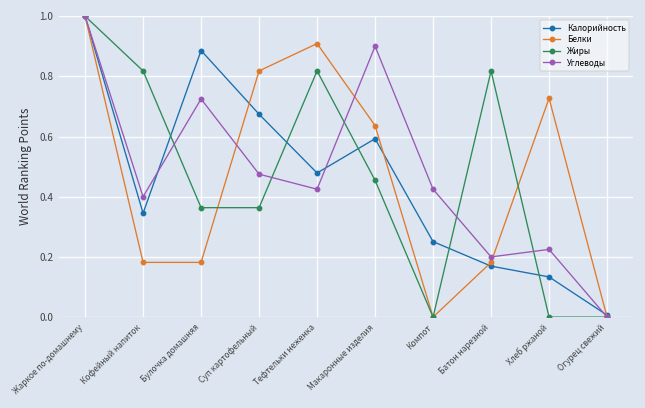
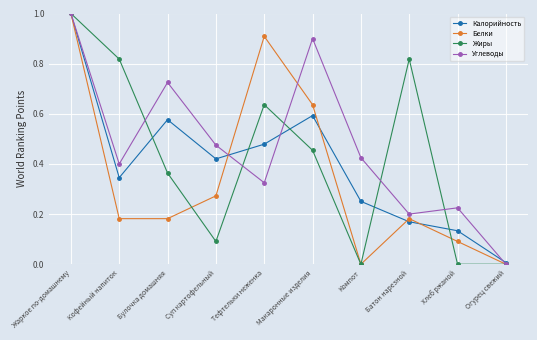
  {
    "Калорийность": {
      "Кофейный напиток": 0.35,
-     "Булочка домашняя": 0.89,
-     "Суп картофельный": 0.67,
+     "Булочка домашняя": 0.58,
+     "Суп картофельный": 0.42,
      "Тефтельки неженка": 0.48,
      "Макаронные изделия": 0.59,
      "Компот": 0.25,
      "Батон нарезной": 0.17,
      "Хлеб ржаной": 0.13
    },
    "Белки": {
      "Кофейный напиток": 0.18,
      "Булочка домашняя": 0.18,
-     "Суп картофельный": 0.82,
+     "Суп картофельный": 0.27,
      "Тефтельки неженка": 0.91,
      "Макаронные изделия": 0.64,
      "Батон нарезной": 0.18,
-     "Хлеб ржаной": 0.73
+     "Хлеб ржаной": 0.09
    },
    "Жиры": {
      "Кофейный напиток": 0.82,
      "Булочка домашняя": 0.36,
-     "Суп картофельный": 0.36,
-     "Тефтельки неженка": 0.82,
+     "Суп картофельный": 0.09,
+     "Тефтельки неженка": 0.64,
      "Макаронные изделия": 0.45,
      "Батон нарезной": 0.82,
      "Хлеб ржаной": 0.00
    },
    "Углеводы": {
      "Кофейный напиток": 0.40,
      "Булочка домашняя": 0.73,
      "Суп картофельный": 0.48,
-     "Тефтельки неженка": 0.43,
+     "Тефтельки неженка": 0.33,
      "Макаронные изделия": 0.90,
      "Компот": 0.43,
      "Батон нарезной": 0.20,
      "Хлеб ржаной": 0.23
    }
  }
